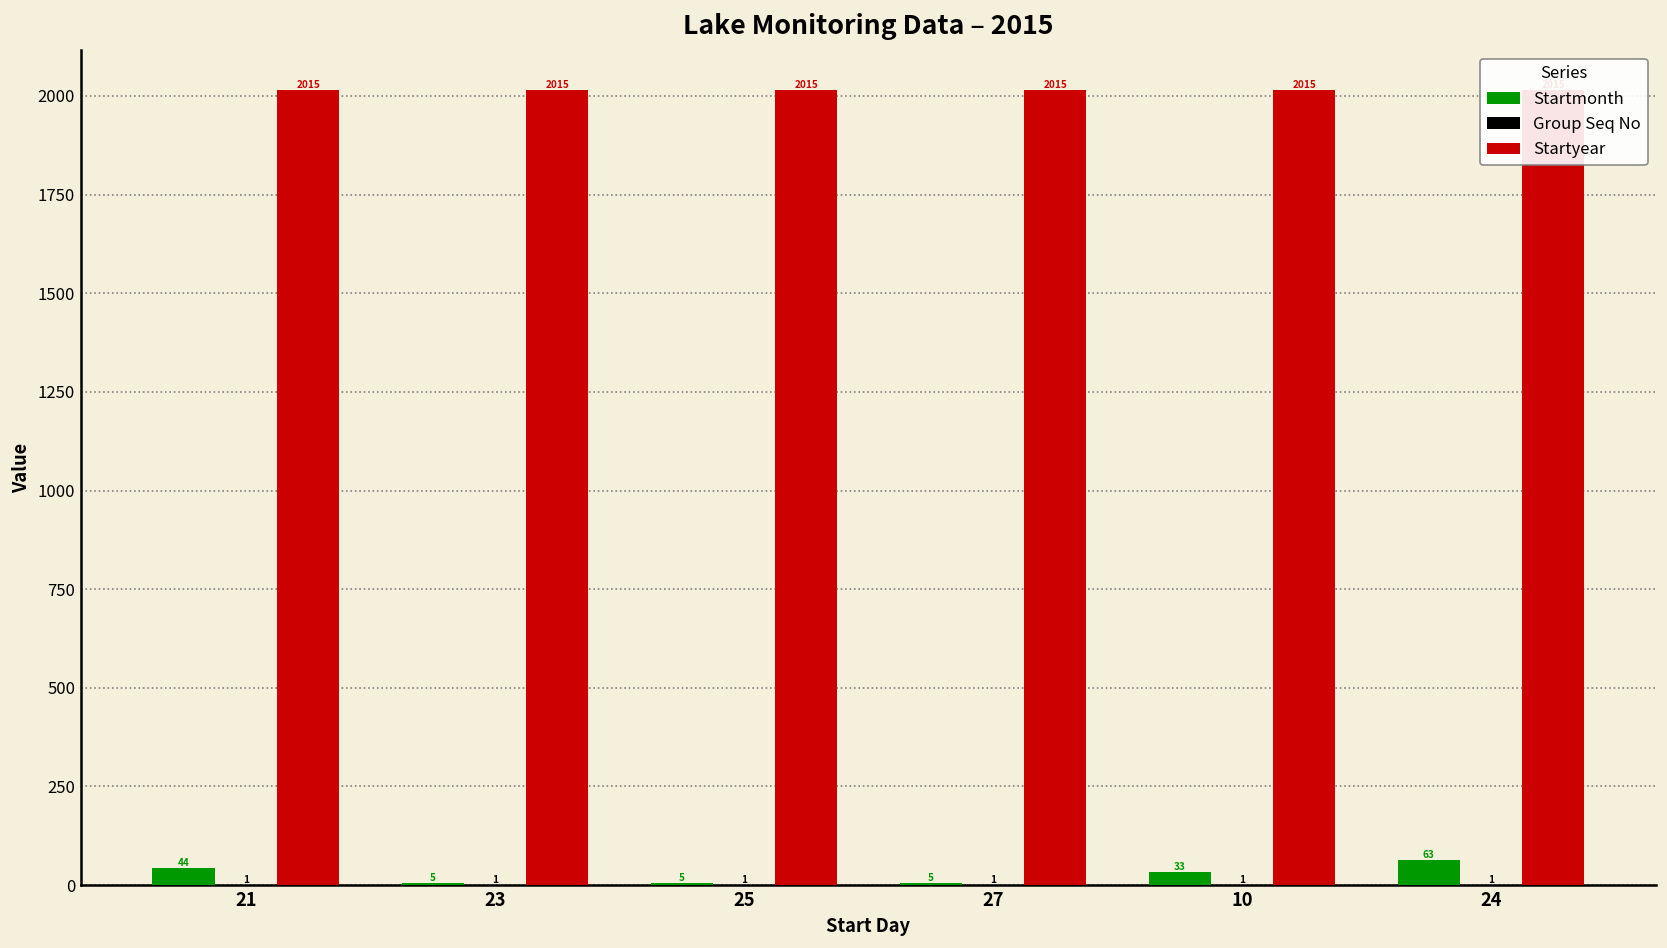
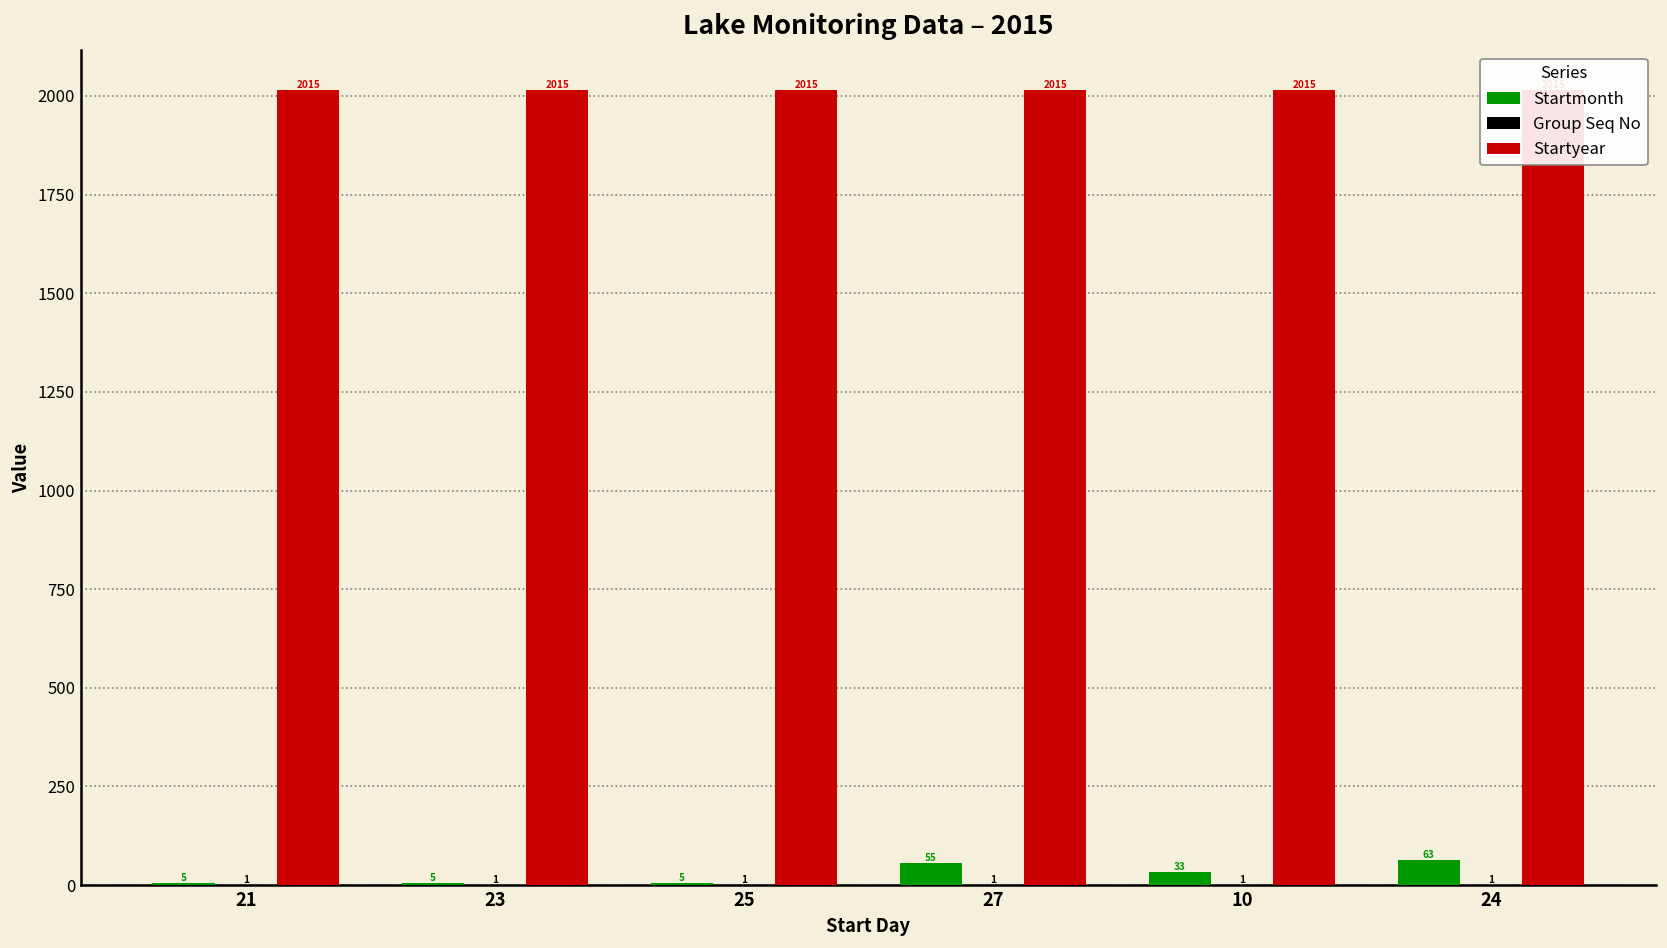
  {
    "Startmonth": {
-     "21": 44,
+     "21": 5,
      "23": 5,
      "25": 5,
-     "27": 5,
+     "27": 55,
      "10": 33,
      "24": 63
    },
    "Group Seq No": {
      "21": 1,
      "23": 1,
      "25": 1,
      "27": 1,
      "10": 1,
      "24": 1
    },
    "Startyear": {
      "21": 2015,
      "23": 2015,
      "25": 2015,
      "27": 2015,
      "10": 2015
    }
  }
